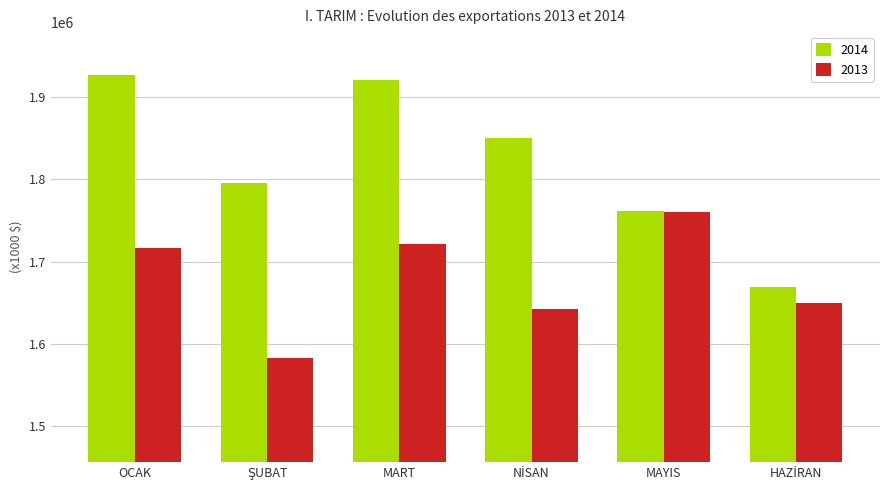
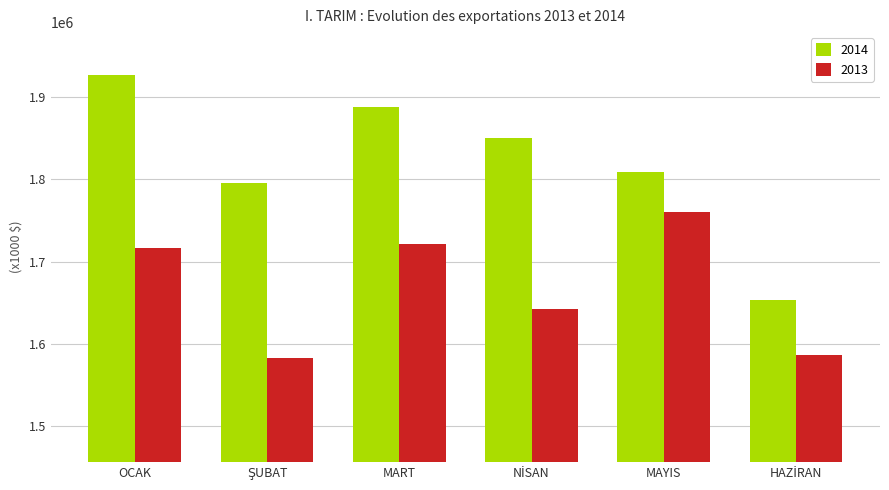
  {
    "2014": {
      "OCAK": 1930000,
      "ŞUBAT": 1800000,
-     "MART": 1920000,
+     "MART": 1890000,
      "NİSAN": 1850000,
-     "MAYIS": 1760000,
-     "HAZİRAN": 1670000
+     "MAYIS": 1810000,
+     "HAZİRAN": 1650000
    },
    "2013": {
      "OCAK": 1720000,
      "ŞUBAT": 1580000,
      "MART": 1720000,
      "NİSAN": 1640000,
      "MAYIS": 1760000,
-     "HAZİRAN": 1650000
+     "HAZİRAN": 1590000
    }
  }
